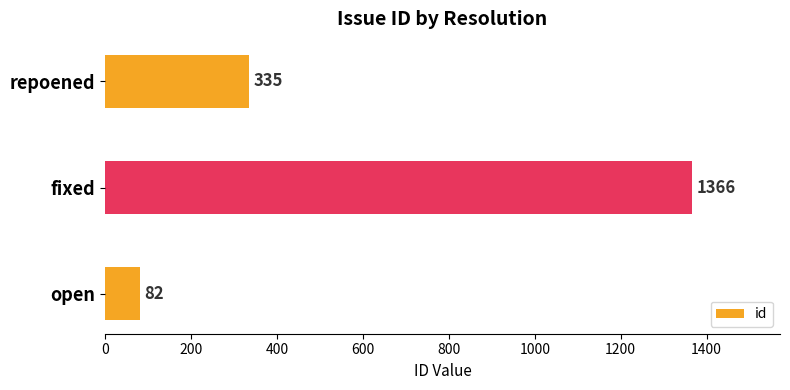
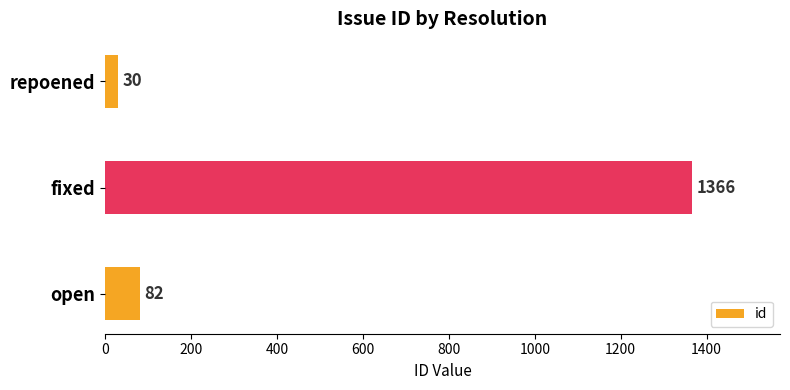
  {
-   "repoened": 335,
+   "repoened": 30,
    "fixed": 1366,
    "open": 82
  }
